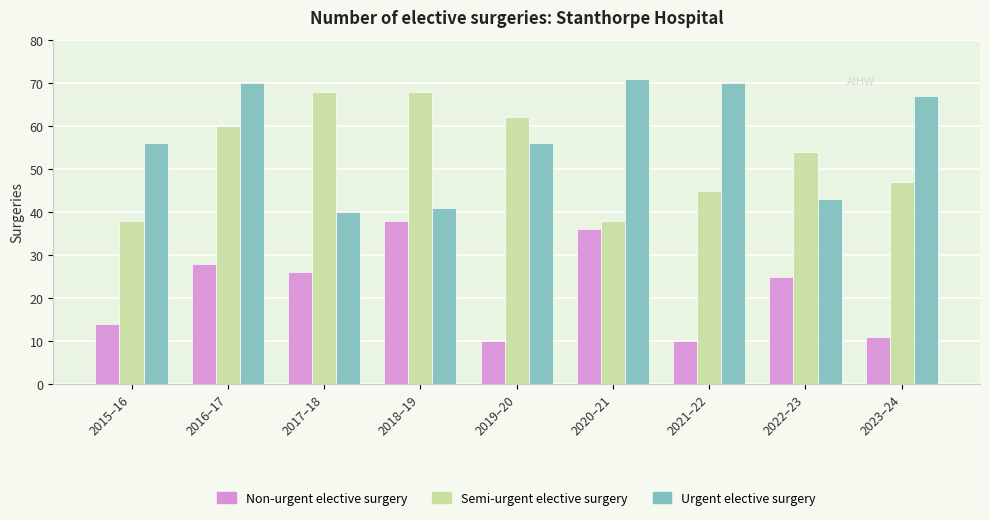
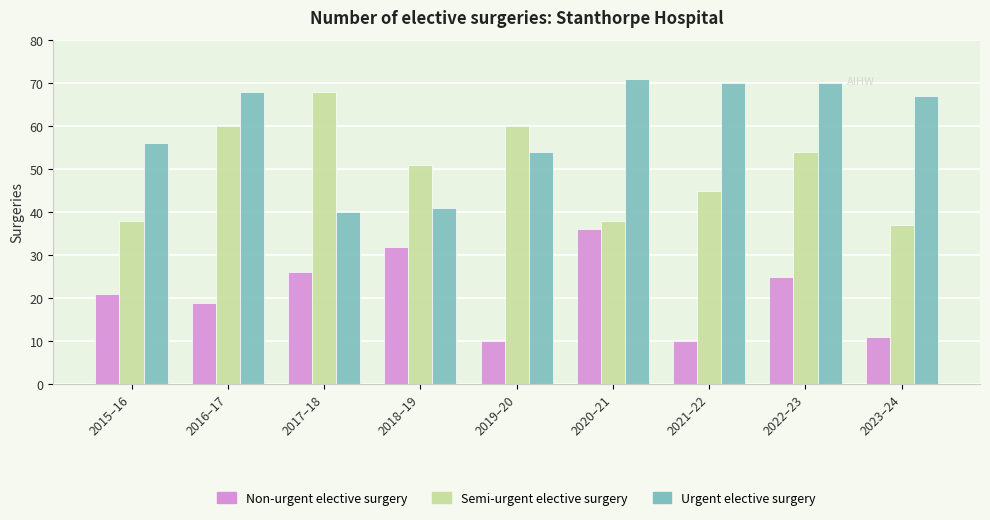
  {
    "Non-urgent elective surgery": {
-     "2015–16": 14,
-     "2016–17": 28,
+     "2015–16": 21,
+     "2016–17": 19,
      "2017–18": 26,
-     "2018–19": 38,
+     "2018–19": 32,
      "2019–20": 10,
      "2020–21": 36,
      "2021–22": 10,
      "2022–23": 25,
      "2023–24": 11
    },
    "Semi-urgent elective surgery": {
      "2015–16": 38,
      "2016–17": 60,
      "2017–18": 68,
-     "2018–19": 68,
-     "2019–20": 62,
+     "2018–19": 51,
+     "2019–20": 60,
      "2020–21": 38,
      "2021–22": 45,
      "2022–23": 54,
-     "2023–24": 47
+     "2023–24": 37
    },
    "Urgent elective surgery": {
      "2015–16": 56,
-     "2016–17": 70,
+     "2016–17": 68,
      "2017–18": 40,
      "2018–19": 41,
-     "2019–20": 56,
+     "2019–20": 54,
      "2020–21": 71,
      "2021–22": 70,
-     "2022–23": 43,
+     "2022–23": 70,
      "2023–24": 67
    }
  }
